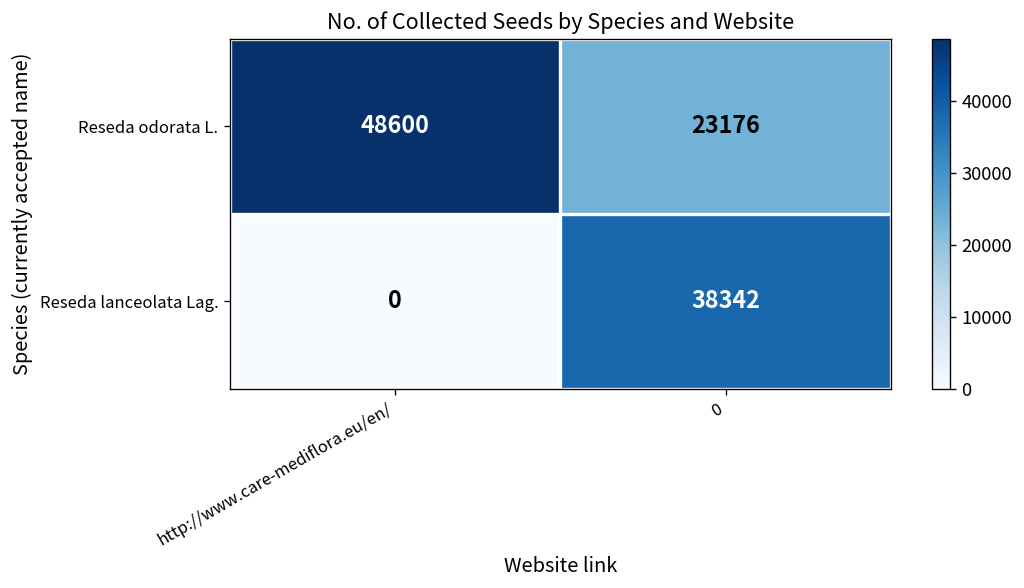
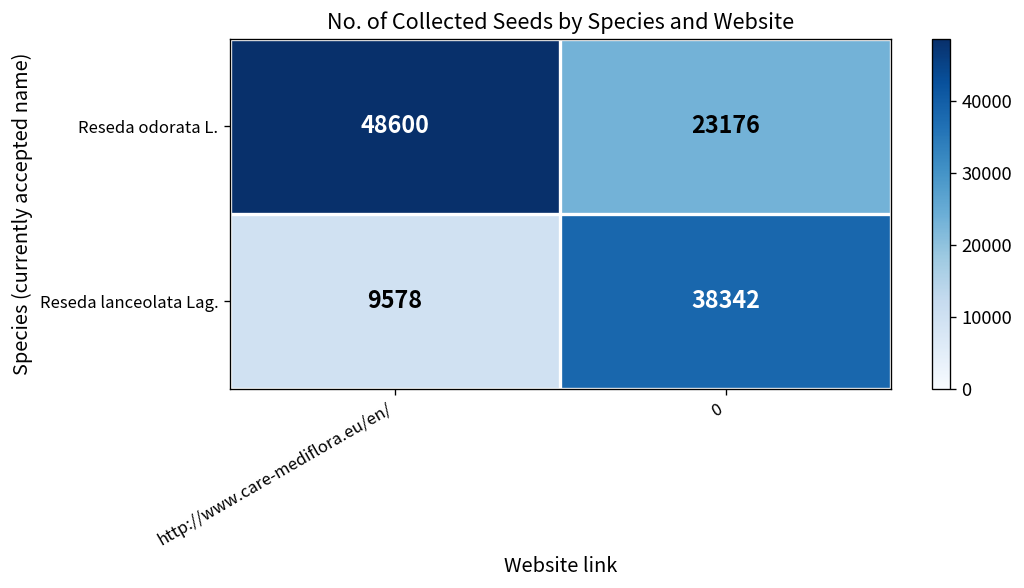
  {
    "Reseda odorata L.": {
      "http://www.care-mediflora.eu/en/": 48600,
      "0": 23176
    },
    "Reseda lanceolata Lag.": {
-     "http://www.care-mediflora.eu/en/": 0,
+     "http://www.care-mediflora.eu/en/": 9578,
      "0": 38342
    }
  }
